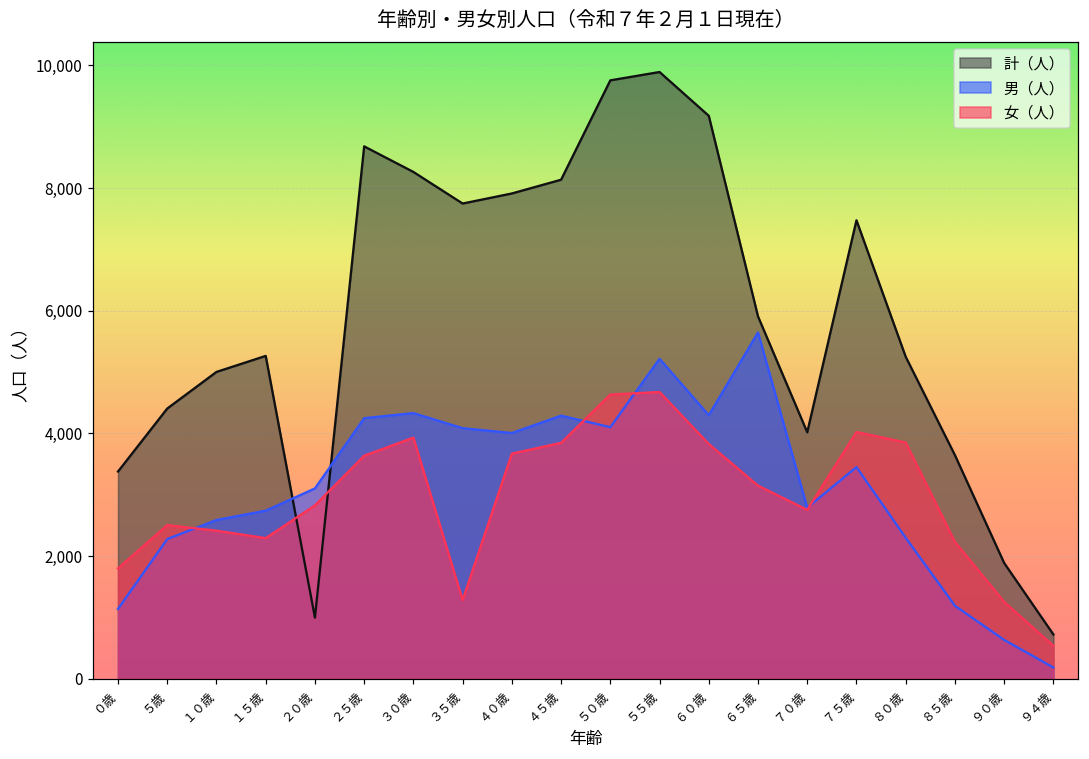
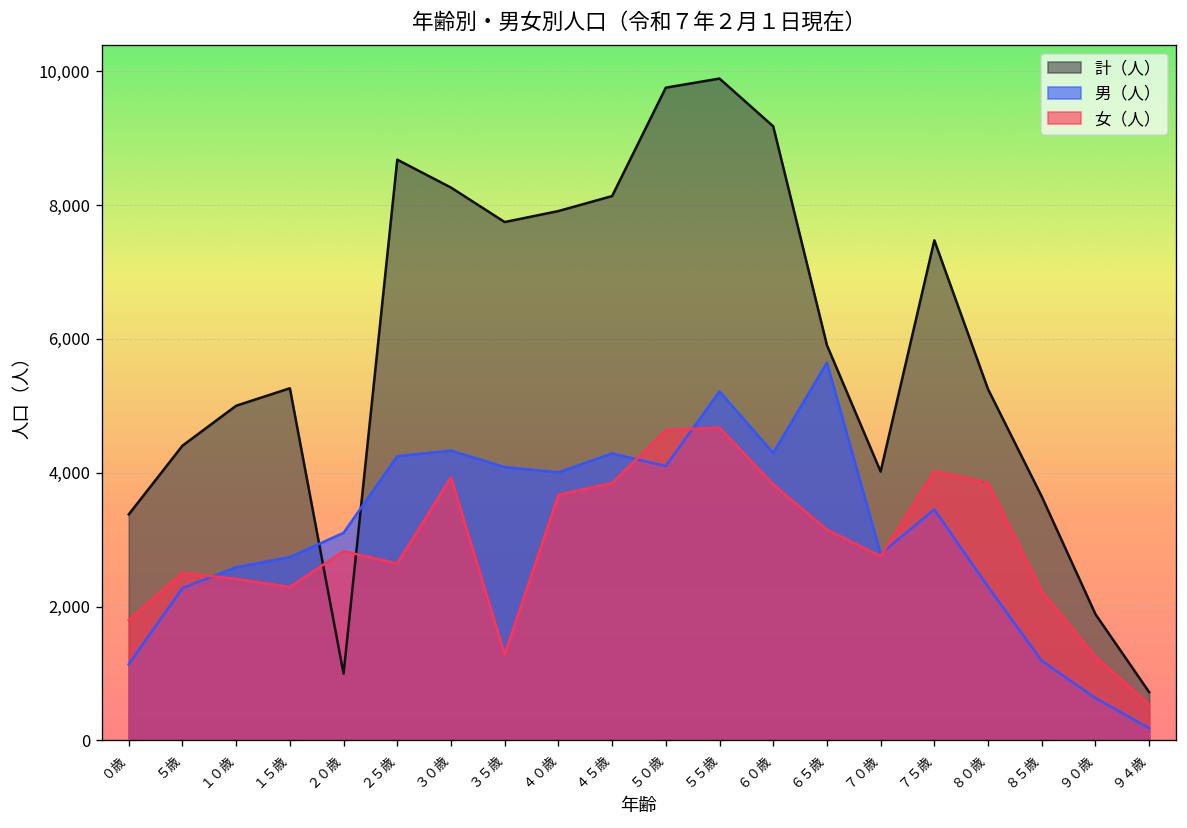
  {
    "計（人）": {
      "０歳": "3,400",
      "５歳": "4,400",
      "１０歳": "5,000",
      "１５歳": "5,300",
      "２０歳": "1,000",
      "２５歳": "8,700",
      "３０歳": "8,300",
      "３５歳": "7,700",
      "４０歳": "7,900",
      "４５歳": "8,100",
      "５０歳": "9,800",
      "５５歳": "9,900",
      "６０歳": "9,200",
      "６５歳": "5,900",
      "７０歳": "4,000",
      "７５歳": "7,500",
      "８０歳": "5,200",
      "８５歳": "3,600",
      "９０歳": "1,900",
      "９４歳": "700"
    },
    "男（人）": {
      "０歳": "1,100",
      "５歳": "2,300",
      "１０歳": "2,600",
      "１５歳": "2,700",
      "２０歳": "3,100",
      "２５歳": "4,200",
      "３０歳": "4,300",
      "３５歳": "4,100",
      "４０歳": "4,000",
      "４５歳": "4,300",
      "５０歳": "4,100",
      "５５歳": "5,200",
      "６０歳": "4,300",
      "６５歳": "5,600",
      "７５歳": "3,500",
      "８０歳": "2,300",
      "８５歳": "1,200",
      "９０歳": "600",
      "９４歳": "200"
    },
    "女（人）": {
      "０歳": "1,800",
      "５歳": "2,500",
      "１０歳": "2,400",
      "１５歳": "2,300",
      "２０歳": "2,800",
-     "２５歳": "3,600",
+     "２５歳": "2,600",
      "３０歳": "3,900",
      "３５歳": "1,300",
      "４０歳": "3,700",
      "４５歳": "3,800",
      "５０歳": "4,600",
      "５５歳": "4,700",
      "６０歳": "3,800",
      "６５歳": "3,100",
      "７５歳": "4,000",
      "８０歳": "3,900",
      "８５歳": "2,200",
      "９０歳": "1,300",
      "９４歳": "500"
    }
  }
